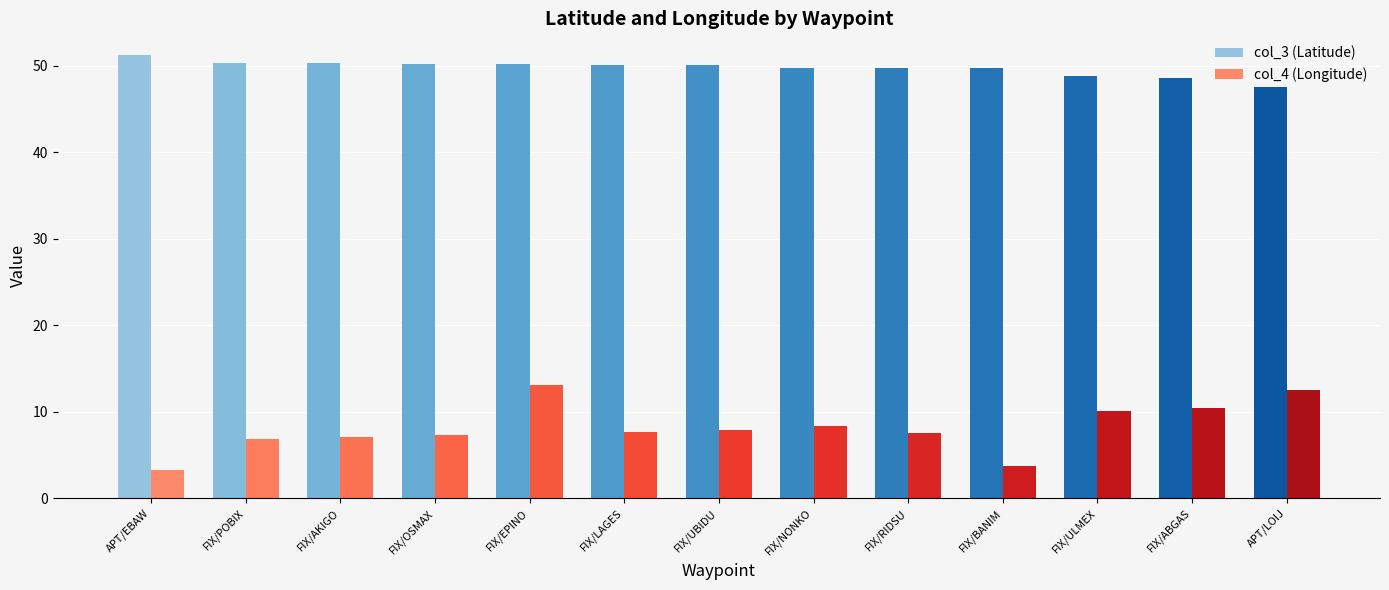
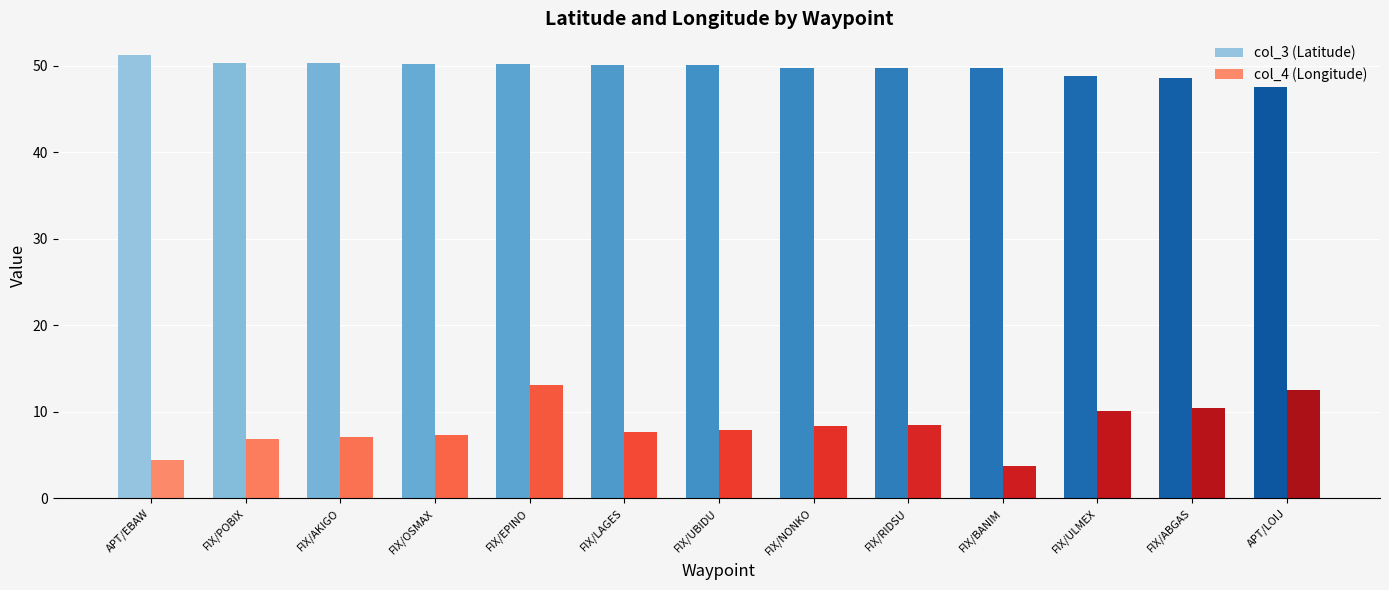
  {
    "col_3 (Latitude)": {
      "APT/EBAW": 51,
      "FIX/POBIX": 50,
      "FIX/AKIGO": 50,
      "FIX/OSMAX": 50,
      "FIX/EPINO": 50,
      "FIX/LAGES": 50,
      "FIX/UBIDU": 50,
      "FIX/NONKO": 50,
      "FIX/RIDSU": 50,
      "FIX/BANIM": 50,
      "FIX/ULMEX": 49,
      "FIX/ABGAS": 49,
      "APT/LOIJ": 48
    },
    "col_4 (Longitude)": {
-     "APT/EBAW": 3,
+     "APT/EBAW": 4,
      "FIX/POBIX": 7,
      "FIX/AKIGO": 7,
      "FIX/OSMAX": 7,
      "FIX/EPINO": 13,
      "FIX/LAGES": 8,
      "FIX/UBIDU": 8,
      "FIX/NONKO": 8,
-     "FIX/RIDSU": 7.5,
+     "FIX/RIDSU": 8.5,
      "FIX/BANIM": 4,
      "FIX/ULMEX": 10,
      "FIX/ABGAS": 10,
      "APT/LOIJ": 12
    }
  }
